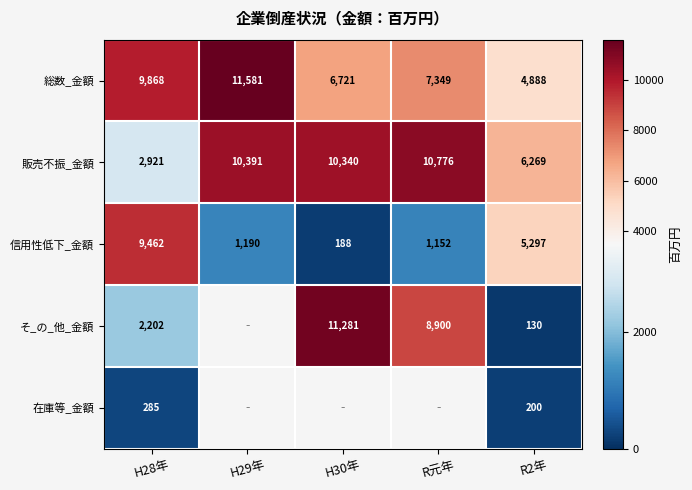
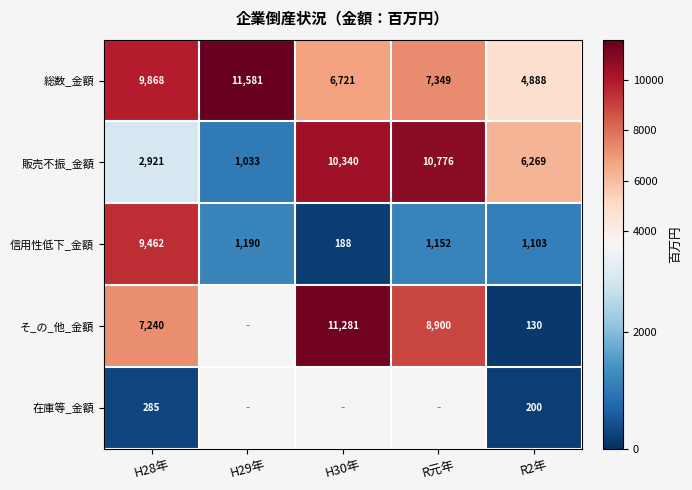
  {
    "総数_金額": {
      "H28年": "9,868",
      "H29年": "11,581",
      "H30年": "6,721",
      "R元年": "7,349",
      "R2年": "4,888"
    },
    "販売不振_金額": {
      "H28年": "2,921",
-     "H29年": "10,391",
+     "H29年": "1,033",
      "H30年": "10,340",
      "R元年": "10,776",
      "R2年": "6,269"
    },
    "信用性低下_金額": {
      "H28年": "9,462",
      "H29年": "1,190",
      "H30年": "188",
      "R元年": "1,152",
-     "R2年": "5,297"
+     "R2年": "1,103"
    },
    "そ_の_他_金額": {
-     "H28年": "2,202",
+     "H28年": "7,240",
      "H30年": "11,281",
      "R元年": "8,900",
      "R2年": "130"
    },
    "在庫等_金額": {
      "H28年": "285",
      "R2年": "200"
    }
  }
